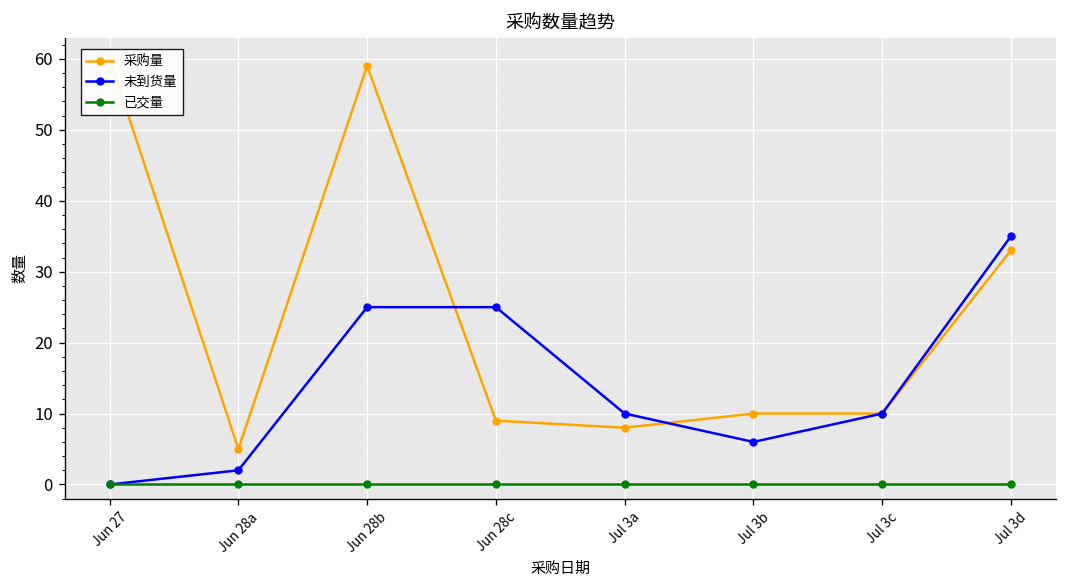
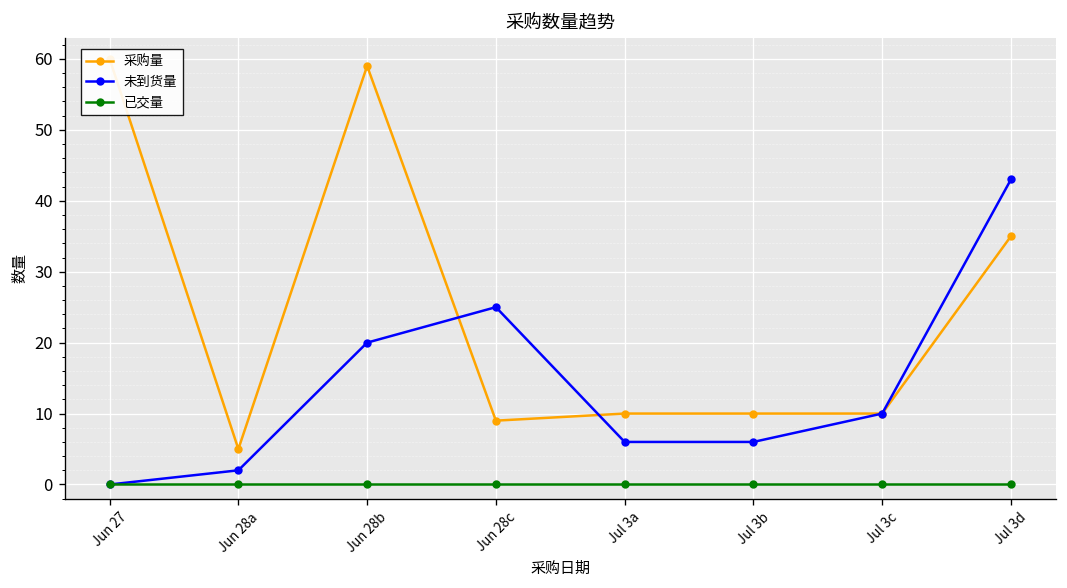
  {
    "采购量": {
      "Jun 28a": 5,
      "Jun 28b": 59,
      "Jun 28c": 9,
-     "Jul 3a": 8,
+     "Jul 3a": 10,
      "Jul 3b": 10,
-     "Jul 3d": 33
+     "Jul 3d": 35
    },
    "未到货量": {
      "Jun 28a": 2,
-     "Jun 28b": 25,
+     "Jun 28b": 20,
      "Jun 28c": 25,
-     "Jul 3a": 10,
+     "Jul 3a": 6,
      "Jul 3b": 6,
-     "Jul 3d": 35
+     "Jul 3d": 43
    },
    "已交量": {
      "Jun 28a": 0,
      "Jun 28b": 0,
      "Jun 28c": 0,
      "Jul 3a": 0,
      "Jul 3b": 0,
      "Jul 3c": 0,
      "Jul 3d": 0
    }
  }
